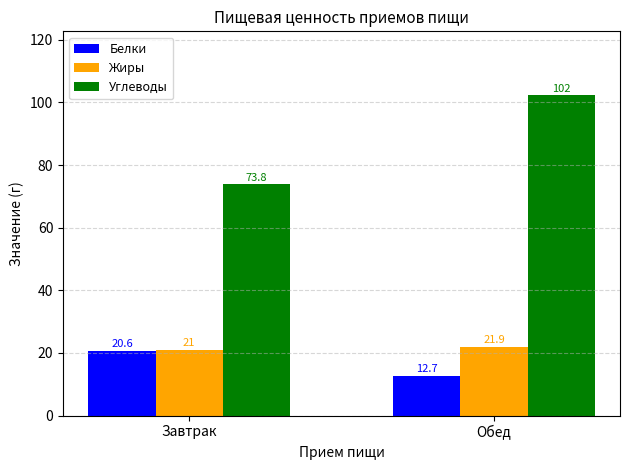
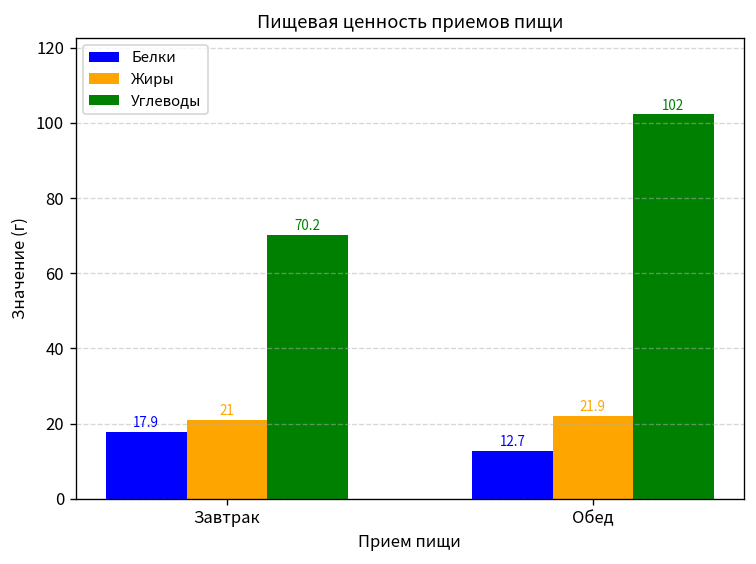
  {
    "Белки": {
-     "Завтрак": 20.6,
+     "Завтрак": 17.9,
      "Обед": 12.7
    },
    "Жиры": {
      "Завтрак": 21,
      "Обед": 21.9
    },
    "Углеводы": {
-     "Завтрак": 73.8,
+     "Завтрак": 70.2,
      "Обед": 102
    }
  }
